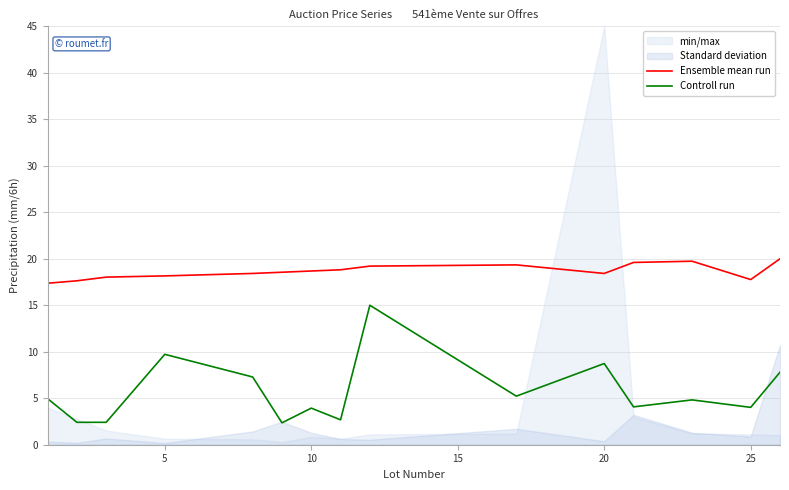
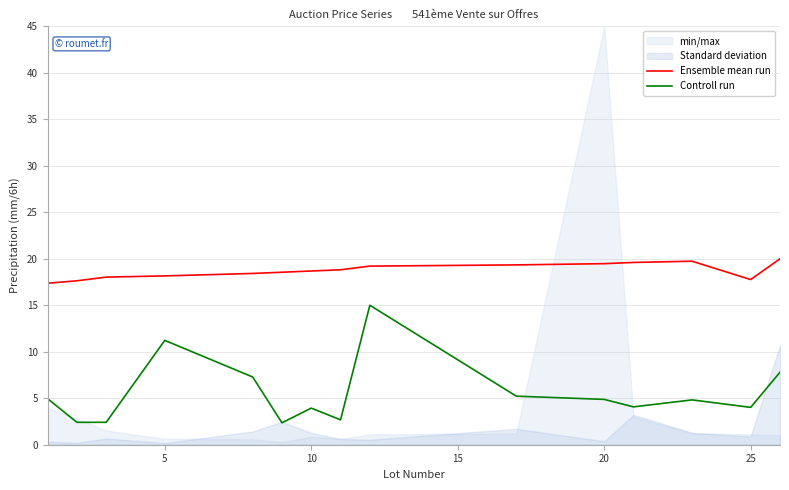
  {
    "Ensemble mean run": {
      "5": 18,
      "10": 19,
-     "20": 18,
+     "20": 19,
      "25": 18
    },
    "Controll run": {
-     "5": 10,
+     "5": 11,
      "10": 4,
-     "20": 9,
+     "20": 5,
      "25": 4
    }
  }
